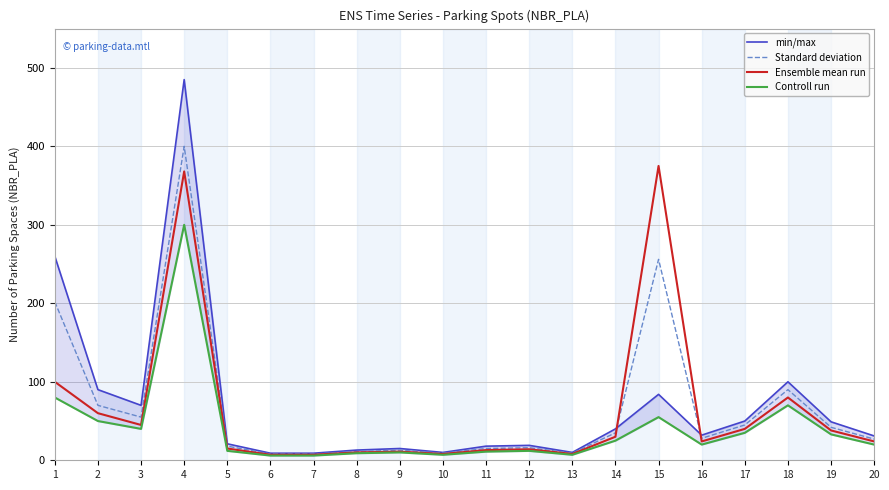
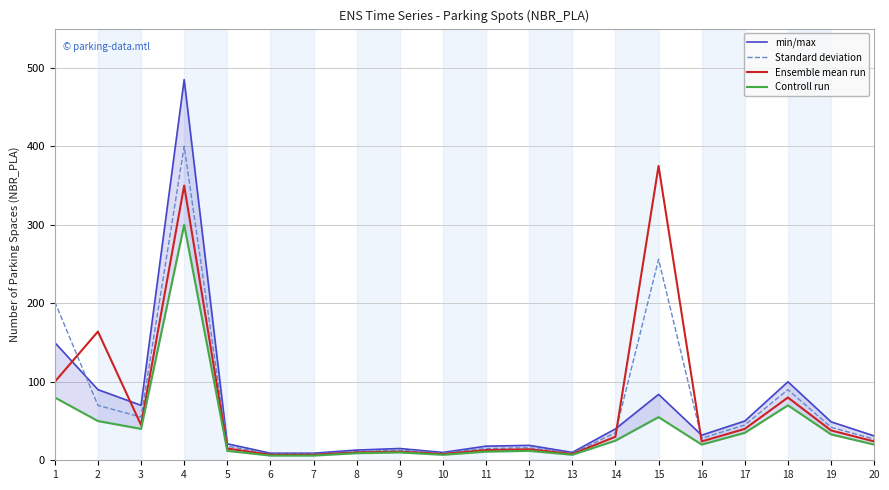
  {
    "min/max": {
-     "1": 260,
+     "1": 150,
      "2": 90,
      "3": 70,
      "4": 490,
      "14": 40,
      "15": 80,
      "16": 30,
      "17": 50,
      "18": 100,
      "19": 50,
      "20": 30
    },
    "Standard deviation": {
      "1": 200,
      "2": 70,
      "3": 60,
      "4": 400,
      "14": 40,
      "15": 260,
      "16": 30,
      "17": 50,
      "18": 90,
      "19": 40
    },
    "Ensemble mean run": {
      "1": 100,
-     "2": 60,
+     "2": 160,
      "3": 50,
-     "4": 370,
+     "4": 350,
      "14": 30,
      "15": 380,
      "16": 20,
      "17": 40,
      "18": 80,
      "19": 40
    },
    "Controll run": {
      "1": 80,
      "2": 50,
      "3": 40,
      "4": 300,
      "14": 30,
      "15": 60,
      "16": 20,
      "17": 40,
      "18": 70,
      "19": 30,
      "20": 20
    }
  }
